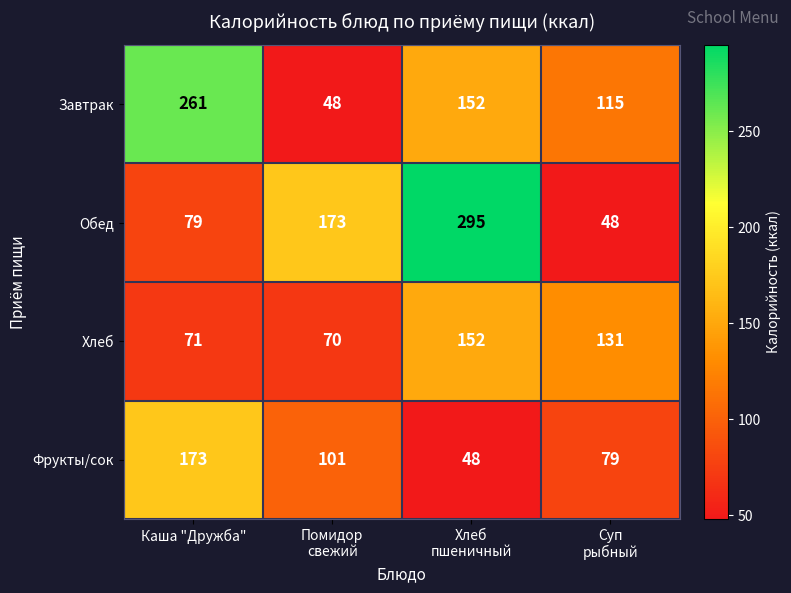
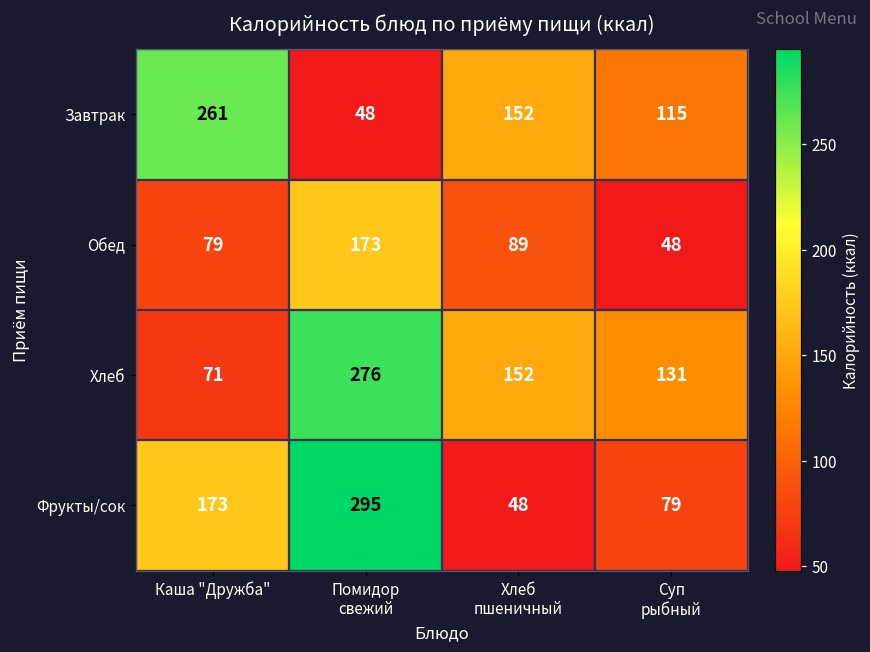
  {
    "Завтрак": {
      "Каша \"Дружба\"": 261,
      "Помидор свежий": 48,
      "Хлеб пшеничный": 152,
      "Суп рыбный": 115
    },
    "Обед": {
      "Каша \"Дружба\"": 79,
      "Помидор свежий": 173,
-     "Хлеб пшеничный": 295,
+     "Хлеб пшеничный": 89,
      "Суп рыбный": 48
    },
    "Хлеб": {
      "Каша \"Дружба\"": 71,
-     "Помидор свежий": 70,
+     "Помидор свежий": 276,
      "Хлеб пшеничный": 152,
      "Суп рыбный": 131
    },
    "Фрукты/сок": {
      "Каша \"Дружба\"": 173,
-     "Помидор свежий": 101,
+     "Помидор свежий": 295,
      "Хлеб пшеничный": 48,
      "Суп рыбный": 79
    }
  }
